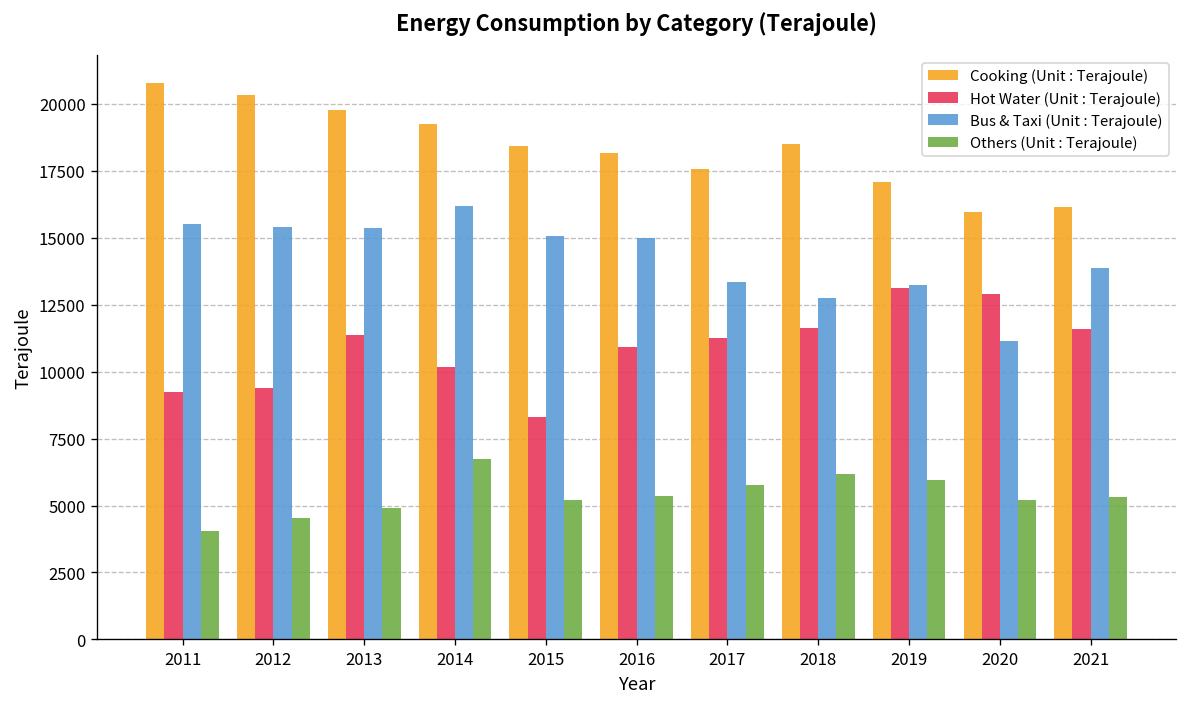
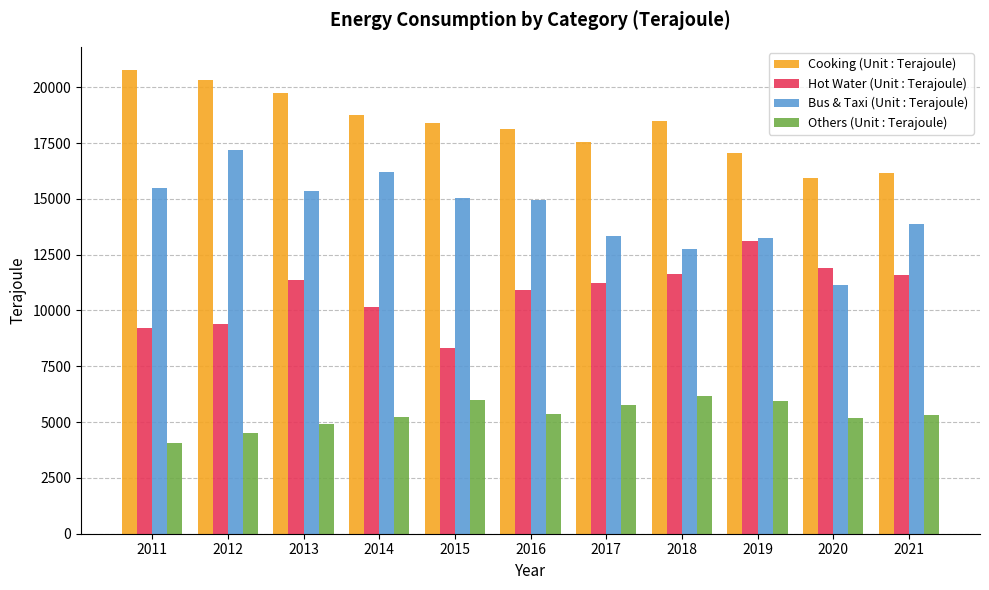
  {
    "Cooking (Unit : Terajoule)": {
      "2011": 20800,
      "2012": 20300,
      "2013": 19800,
-     "2014": 19300,
+     "2014": 18800,
      "2015": 18400,
      "2016": 18100,
      "2017": 17600,
      "2018": 18500,
      "2019": 17100,
      "2020": 15900,
      "2021": 16200
    },
    "Hot Water (Unit : Terajoule)": {
      "2011": 9200,
      "2012": 9400,
      "2013": 11400,
      "2014": 10200,
      "2015": 8300,
      "2016": 10900,
      "2017": 11200,
      "2018": 11600,
      "2019": 13100,
-     "2020": 12900,
+     "2020": 11900,
      "2021": 11600
    },
    "Bus & Taxi (Unit : Terajoule)": {
      "2011": 15500,
-     "2012": 15400,
+     "2012": 17200,
      "2013": 15300,
      "2014": 16200,
      "2015": 15000,
      "2016": 15000,
      "2017": 13300,
      "2018": 12800,
      "2019": 13200,
      "2020": 11200,
      "2021": 13900
    },
    "Others (Unit : Terajoule)": {
      "2011": 4100,
      "2012": 4500,
      "2013": 4900,
-     "2014": 6700,
-     "2015": 5200,
+     "2014": 5200,
+     "2015": 6000,
      "2016": 5400,
      "2017": 5800,
      "2018": 6200,
      "2019": 5900,
      "2020": 5200,
      "2021": 5300
    }
  }
